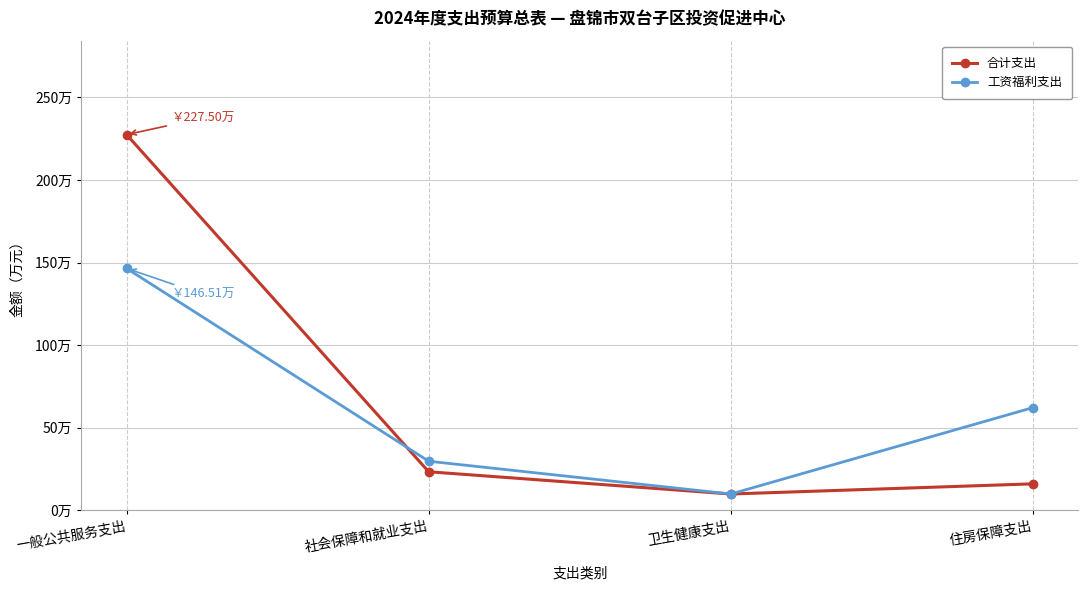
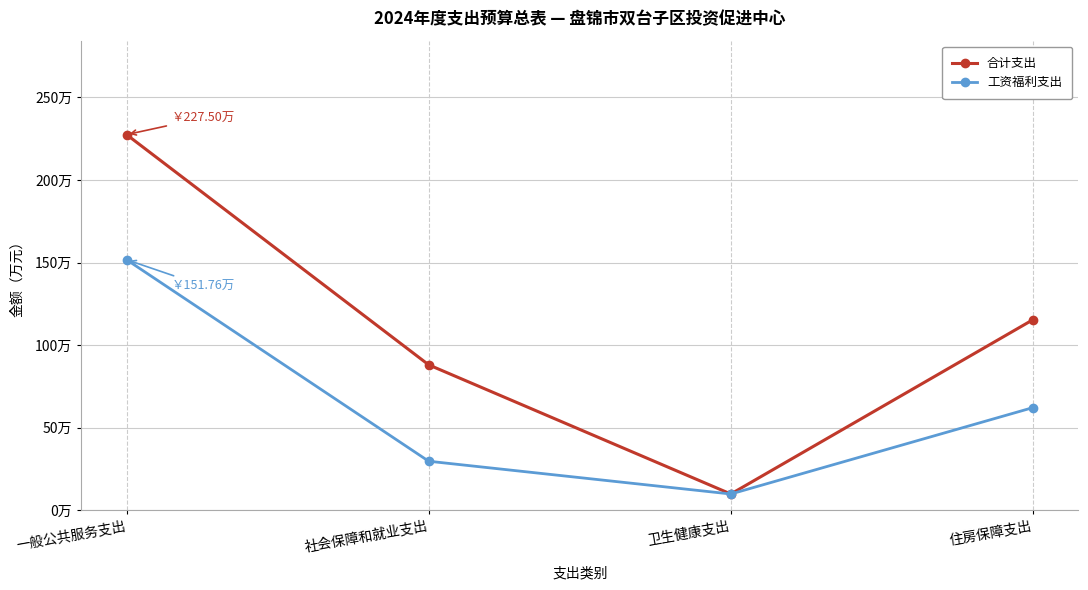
  {
    "合计支出": {
-     "社会保障和就业支出": "23万",
-     "住房保障支出": "16万"
+     "社会保障和就业支出": "88万",
+     "住房保障支出": "115万"
    },
    "工资福利支出": {
-     "一般公共服务支出": "146.51万"
+     "一般公共服务支出": "151.76万"
    }
  }
